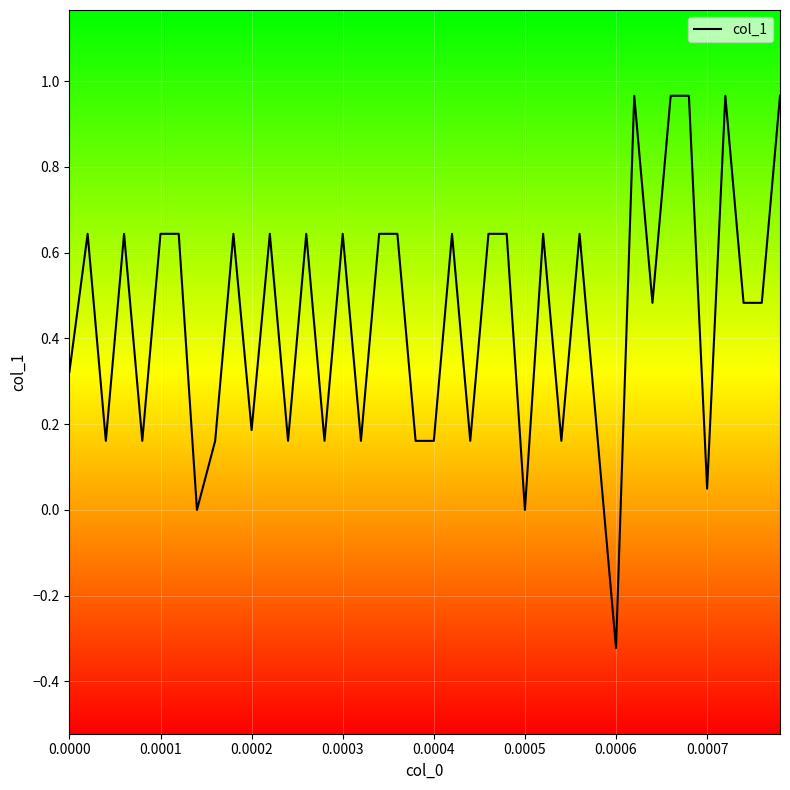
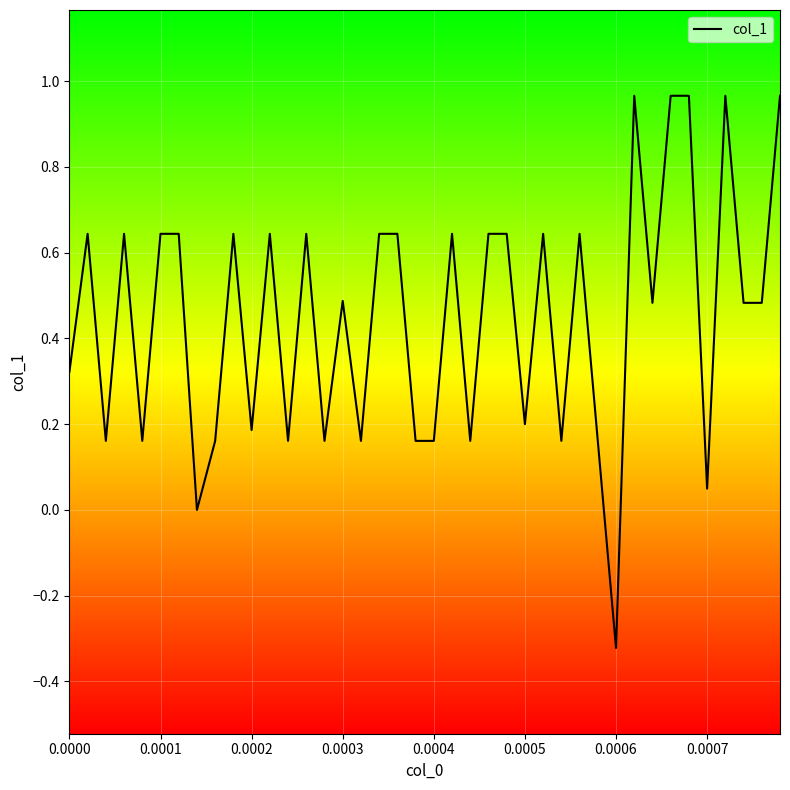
  {
    "0.0000": 0.32,
    "0.0001": 0.64,
    "0.0002": 0.19,
-   "0.0003": 0.64,
+   "0.0003": 0.49,
    "0.0004": 0.16,
-   "0.0005": 0.0,
+   "0.0005": 0.2,
    "0.0006": -0.32,
    "0.0007": 0.05
  }
